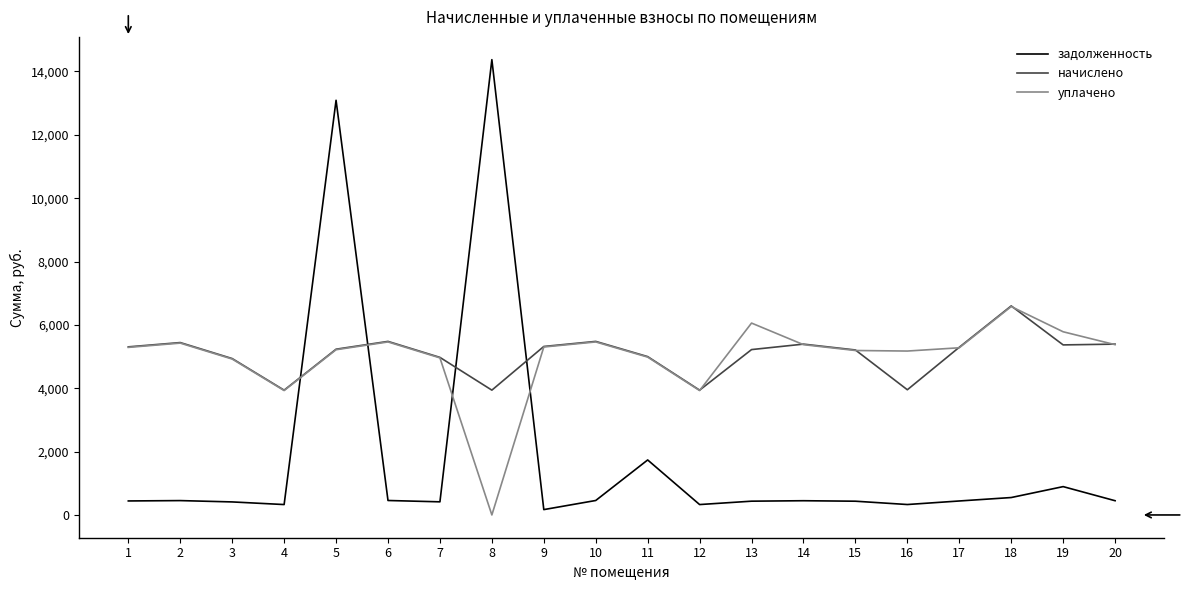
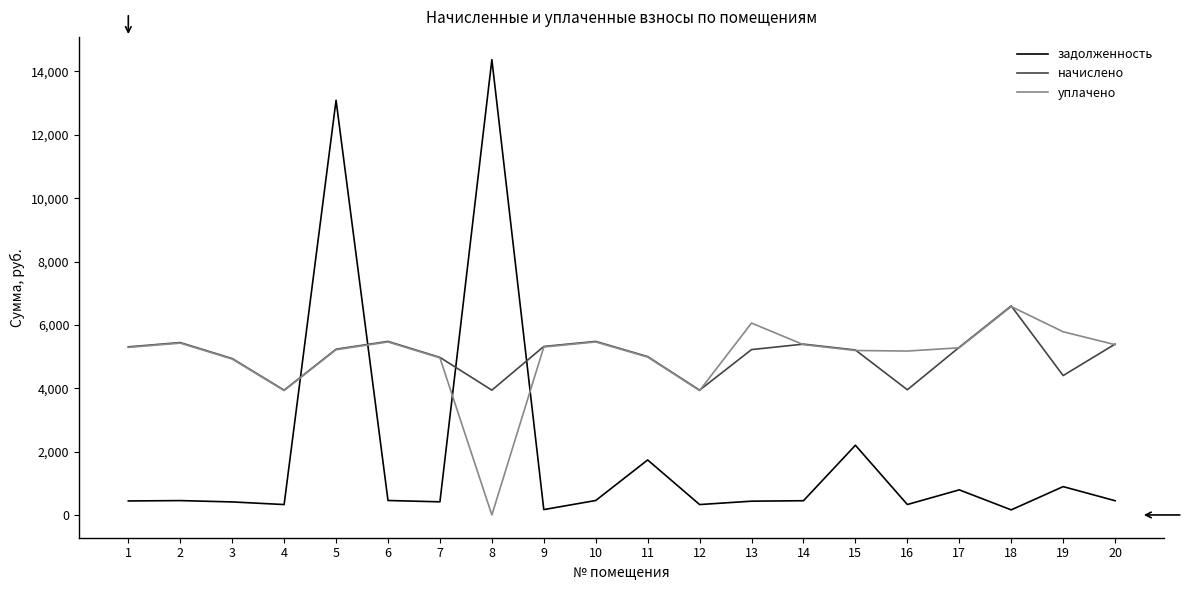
  {
    "задолженность": {
      "1": "400",
      "2": "500",
      "3": "400",
      "4": "300",
      "5": "13,100",
      "6": "500",
      "7": "400",
      "8": "14,400",
      "9": "200",
      "10": "500",
      "11": "1,700",
      "12": "300",
      "13": "400",
      "14": "400",
-     "15": "400",
+     "15": "2,200",
      "16": "300",
-     "17": "400",
-     "18": "500",
+     "17": "800",
+     "18": "200",
      "19": "900",
      "20": "400"
    },
    "начислено": {
      "8": "3,900",
      "13": "5,200",
      "16": "4,000",
-     "19": "5,400"
+     "19": "4,400"
    },
    "уплачено": {
      "8": "0",
      "13": "6,100",
      "16": "5,200",
      "19": "5,800"
    }
  }
